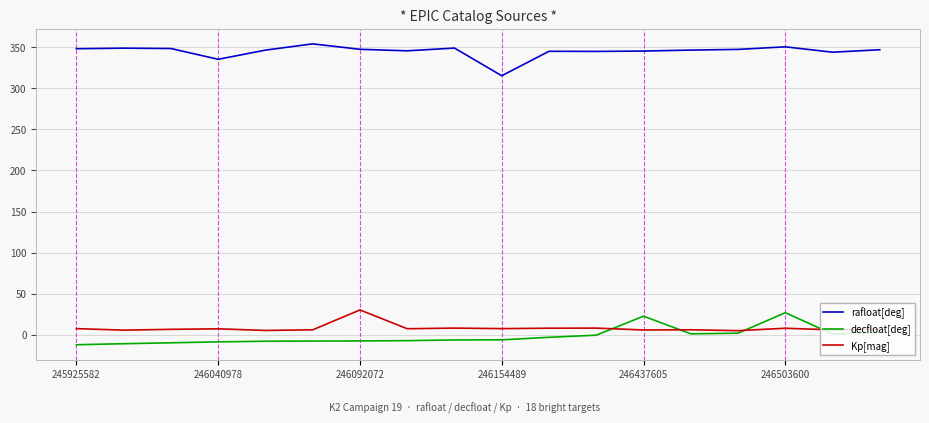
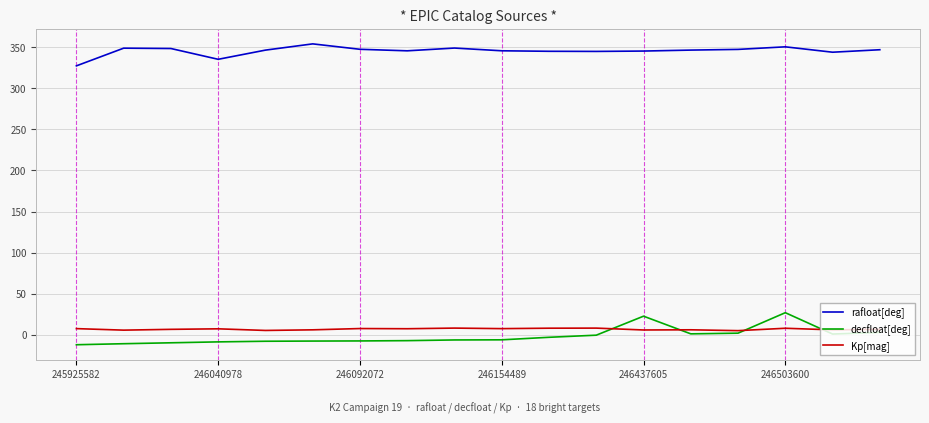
  {
    "rafloat[deg]": {
-     "245925582": 350,
+     "245925582": 330,
      "246040978": 340,
      "246092072": 350,
-     "246154489": 320,
+     "246154489": 350,
      "246437605": 350,
      "246503600": 350
    },
    "decfloat[deg]": {
      "245925582": -10,
      "246040978": -10,
      "246092072": -10,
      "246154489": -10,
      "246437605": 20,
      "246503600": 30
    },
    "Kp[mag]": {
      "245925582": 10,
      "246040978": 10,
-     "246092072": 30,
+     "246092072": 10,
      "246154489": 10,
      "246437605": 10,
      "246503600": 10
    }
  }
